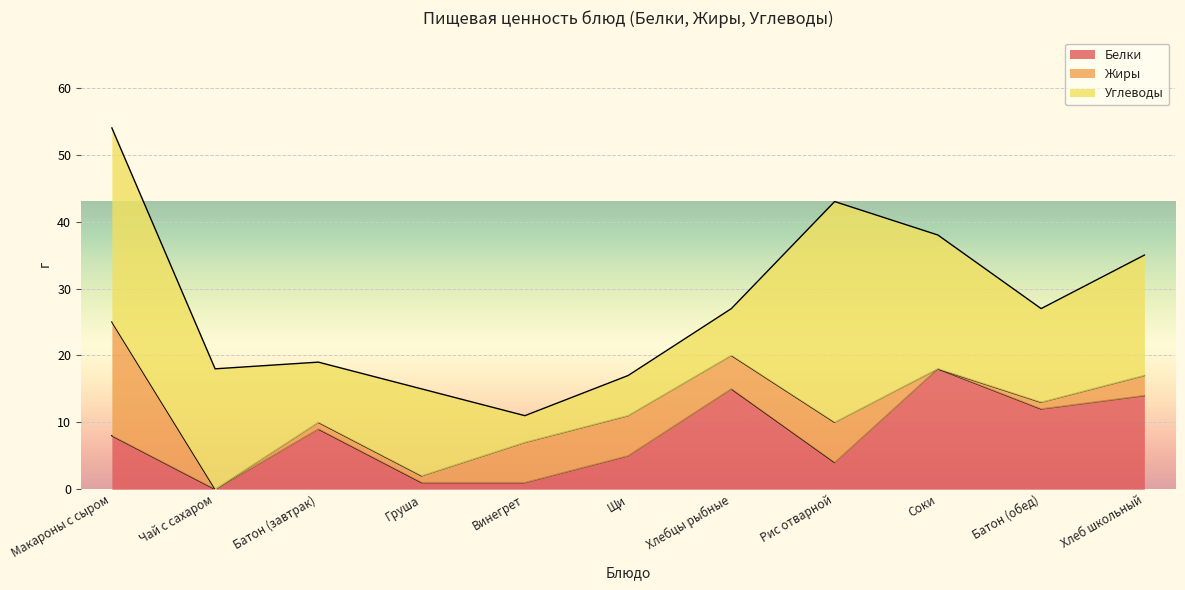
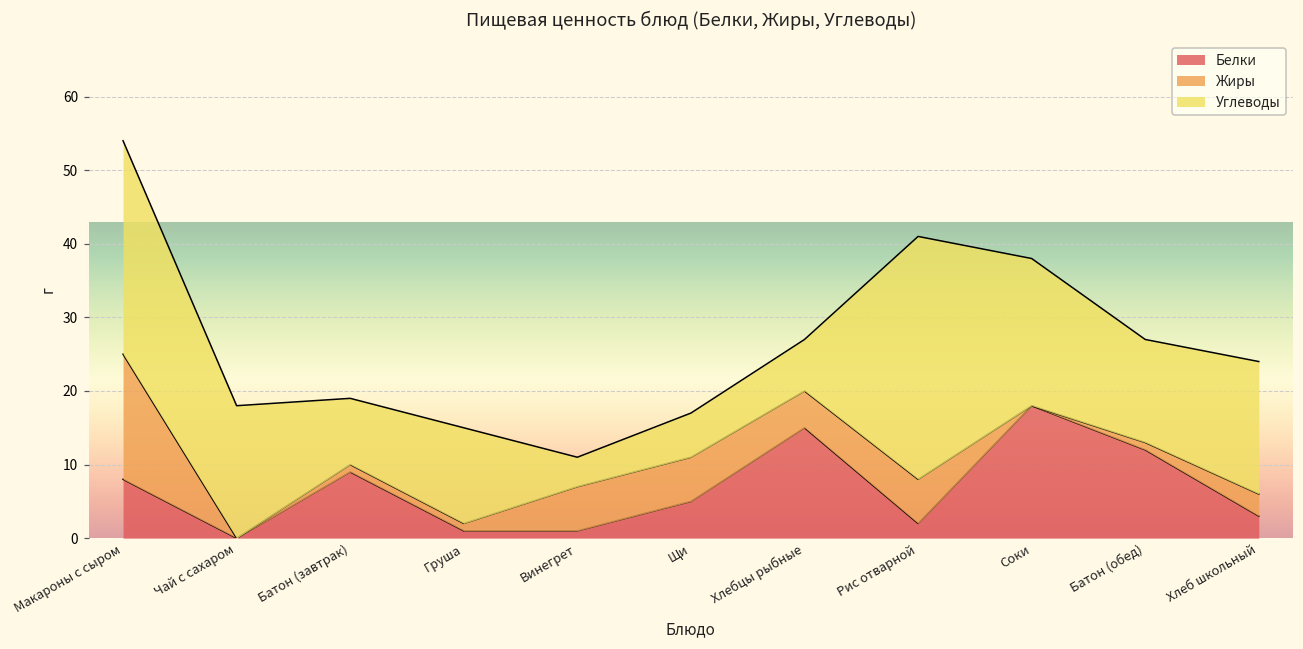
  {
    "Белки": {
      "Макароны с сыром": 8,
      "Батон (завтрак)": 9,
      "Груша": 1,
      "Винегрет": 1,
      "Щи": 5,
      "Хлебцы рыбные": 15,
-     "Рис отварной": 4,
+     "Рис отварной": 2,
      "Батон (обед)": 12,
-     "Хлеб школьный": 14
+     "Хлеб школьный": 3
    },
    "Жиры": {
      "Макароны с сыром": 17,
      "Батон (завтрак)": 1,
      "Груша": 1,
      "Винегрет": 6,
      "Щи": 6,
      "Хлебцы рыбные": 5,
      "Рис отварной": 6,
      "Батон (обед)": 1,
      "Хлеб школьный": 3
    },
    "Углеводы": {
      "Макароны с сыром": 29,
      "Чай с сахаром": 18,
      "Батон (завтрак)": 9,
      "Груша": 13,
      "Винегрет": 4,
      "Щи": 6,
      "Хлебцы рыбные": 7,
      "Рис отварной": 33,
      "Соки": 20,
      "Батон (обед)": 14,
      "Хлеб школьный": 18
    }
  }
